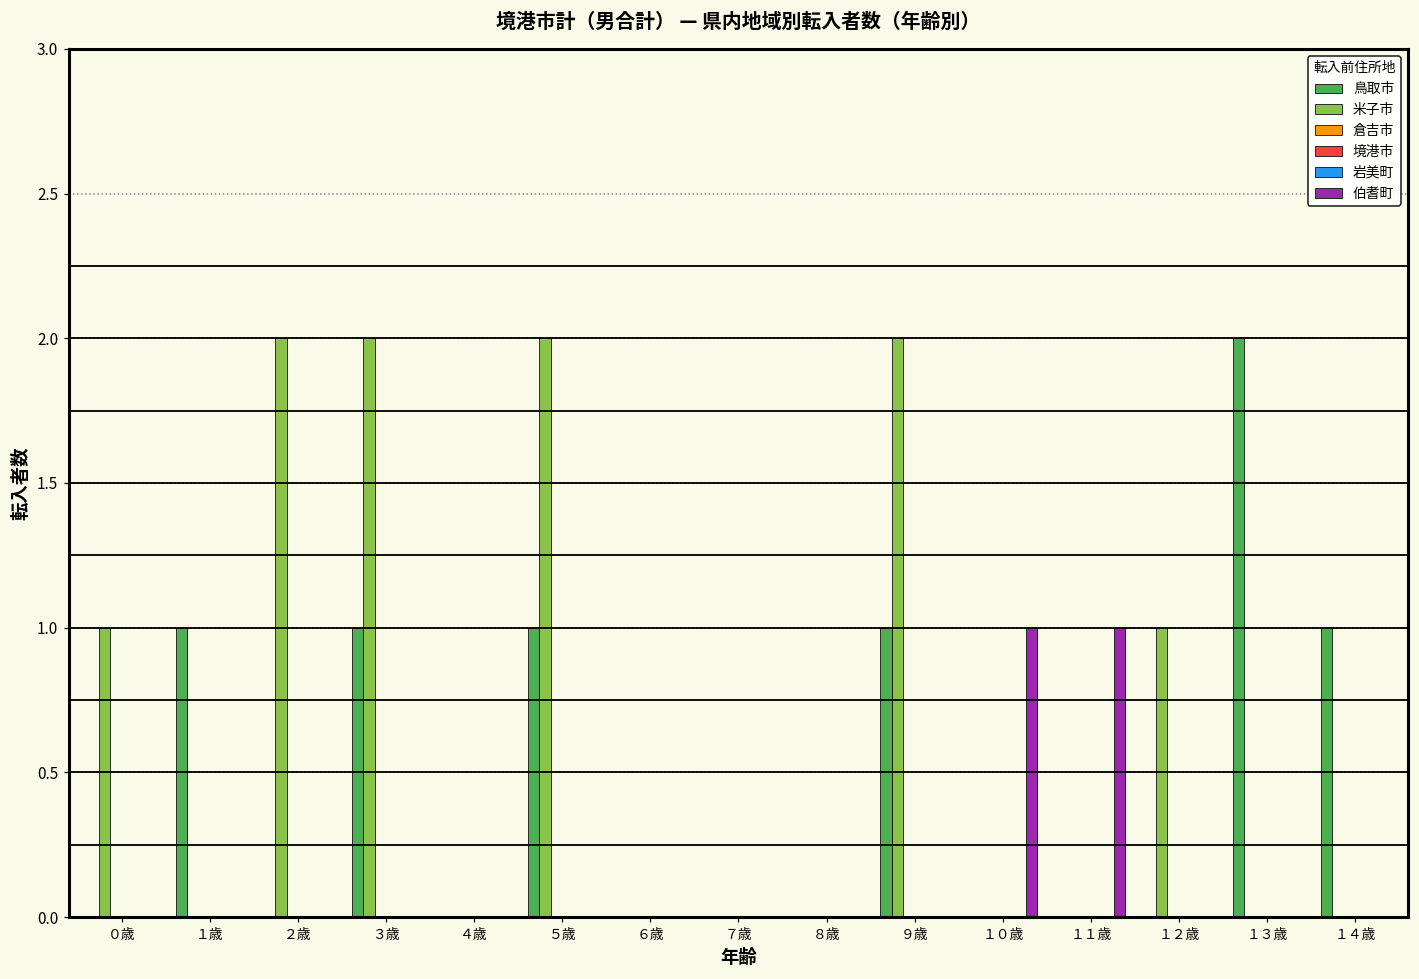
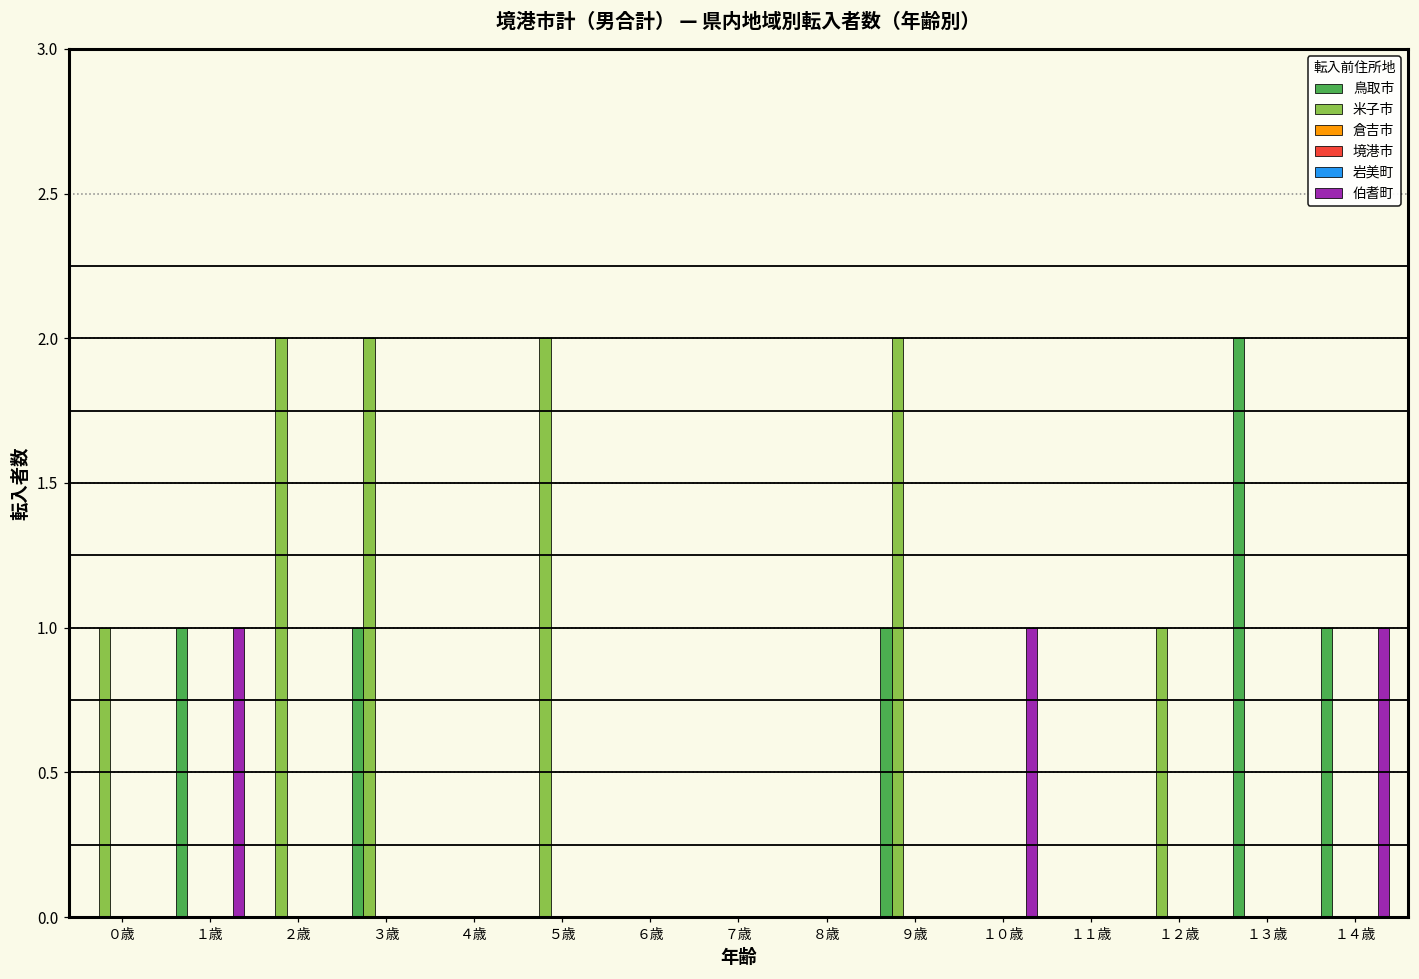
  {
    "鳥取市": {
      "０歳": 0,
      "１歳": 1,
      "２歳": 0,
      "３歳": 1,
      "４歳": 0,
-     "５歳": 1,
+     "５歳": 0,
      "６歳": 0,
      "７歳": 0,
      "８歳": 0,
      "９歳": 1,
      "１０歳": 0,
      "１１歳": 0,
      "１２歳": 0,
      "１３歳": 2,
      "１４歳": 1
    },
    "米子市": {
      "０歳": 1,
      "１歳": 0,
      "２歳": 2,
      "３歳": 2,
      "４歳": 0,
      "５歳": 2,
      "６歳": 0,
      "７歳": 0,
      "８歳": 0,
      "９歳": 2,
      "１０歳": 0,
      "１１歳": 0,
      "１２歳": 1,
      "１３歳": 0,
      "１４歳": 0
    },
    "倉吉市": {
      "０歳": 0,
      "１歳": 0,
      "２歳": 0,
      "３歳": 0,
      "４歳": 0,
      "５歳": 0,
      "６歳": 0,
      "７歳": 0,
      "８歳": 0,
      "９歳": 0,
      "１０歳": 0,
      "１１歳": 0,
      "１２歳": 0,
      "１３歳": 0,
      "１４歳": 0
    },
    "境港市": {
      "０歳": 0,
      "１歳": 0,
      "２歳": 0,
      "３歳": 0,
      "４歳": 0,
      "５歳": 0,
      "６歳": 0,
      "７歳": 0,
      "８歳": 0,
      "９歳": 0,
      "１０歳": 0,
      "１１歳": 0,
      "１２歳": 0,
      "１３歳": 0,
      "１４歳": 0
    },
    "岩美町": {
      "０歳": 0,
      "１歳": 0,
      "２歳": 0,
      "３歳": 0,
      "４歳": 0,
      "５歳": 0,
      "６歳": 0,
      "７歳": 0,
      "８歳": 0,
      "９歳": 0,
      "１０歳": 0,
      "１１歳": 0,
      "１２歳": 0,
      "１３歳": 0,
      "１４歳": 0
    },
    "伯耆町": {
      "０歳": 0,
-     "１歳": 0,
+     "１歳": 1,
      "２歳": 0,
      "３歳": 0,
      "４歳": 0,
      "５歳": 0,
      "６歳": 0,
      "７歳": 0,
      "８歳": 0,
      "９歳": 0,
      "１０歳": 1,
-     "１１歳": 1,
+     "１１歳": 0,
      "１２歳": 0,
      "１３歳": 0,
-     "１４歳": 0
+     "１４歳": 1
    }
  }
